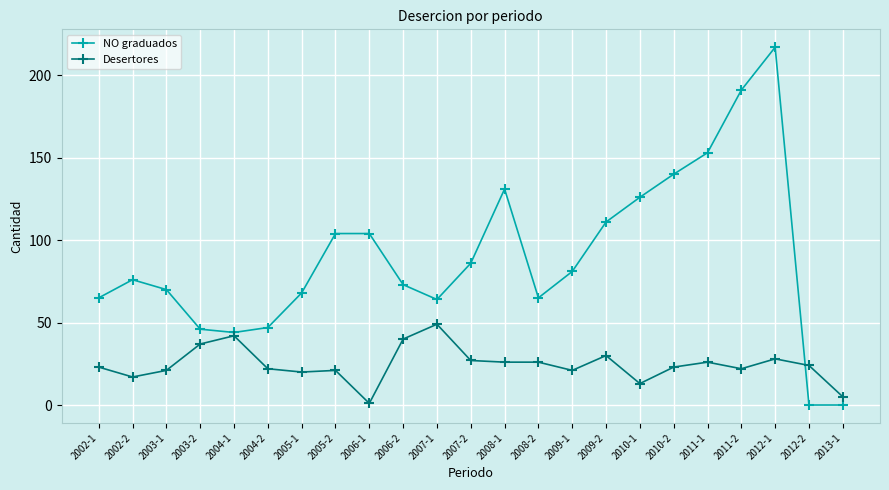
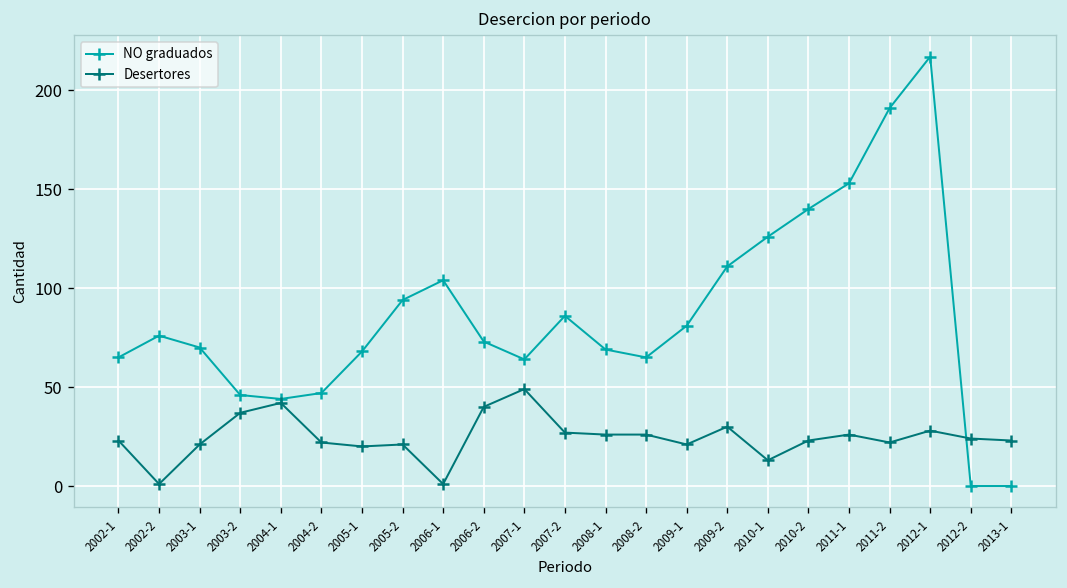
  {
    "NO graduados": {
      "2002-1": 65,
      "2002-2": 76,
      "2003-1": 70,
      "2003-2": 46,
      "2004-1": 44,
      "2004-2": 47,
      "2005-1": 68,
-     "2005-2": 104,
+     "2005-2": 94,
      "2006-1": 104,
      "2006-2": 73,
      "2007-1": 64,
      "2007-2": 86,
-     "2008-1": 131,
+     "2008-1": 69,
      "2008-2": 65,
      "2009-1": 81,
      "2009-2": 111,
      "2010-1": 126,
      "2010-2": 140,
      "2011-1": 153,
      "2011-2": 191,
      "2012-1": 217,
      "2012-2": 0,
      "2013-1": 0
    },
    "Desertores": {
      "2002-1": 23,
-     "2002-2": 17,
+     "2002-2": 1,
      "2003-1": 21,
      "2003-2": 37,
      "2004-1": 42,
      "2004-2": 22,
      "2005-1": 20,
      "2005-2": 21,
      "2006-1": 1,
      "2006-2": 40,
      "2007-1": 49,
      "2007-2": 27,
      "2008-1": 26,
      "2008-2": 26,
      "2009-1": 21,
      "2009-2": 30,
      "2010-1": 13,
      "2010-2": 23,
      "2011-1": 26,
      "2011-2": 22,
      "2012-1": 28,
      "2012-2": 24,
-     "2013-1": 5
+     "2013-1": 23
    }
  }
